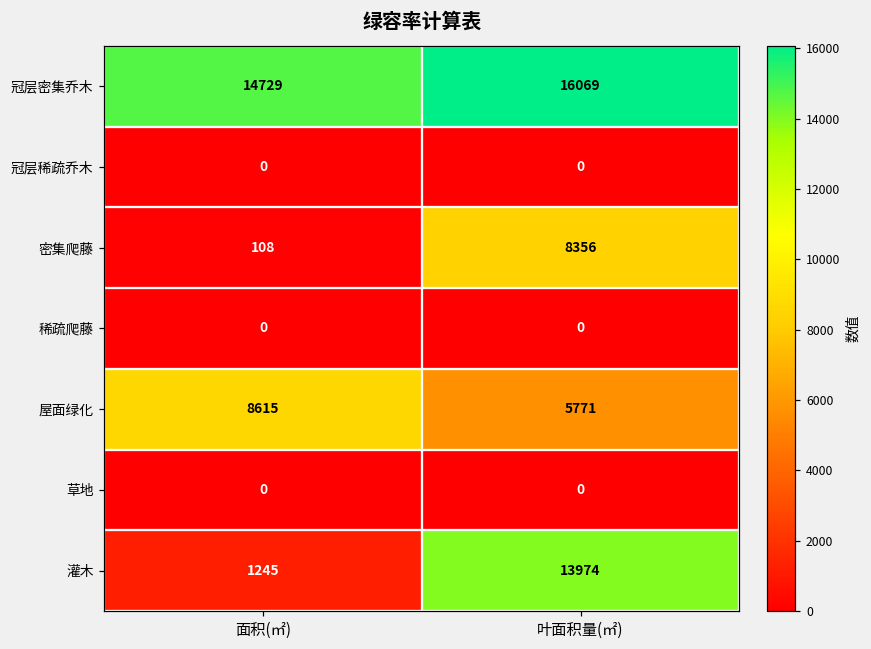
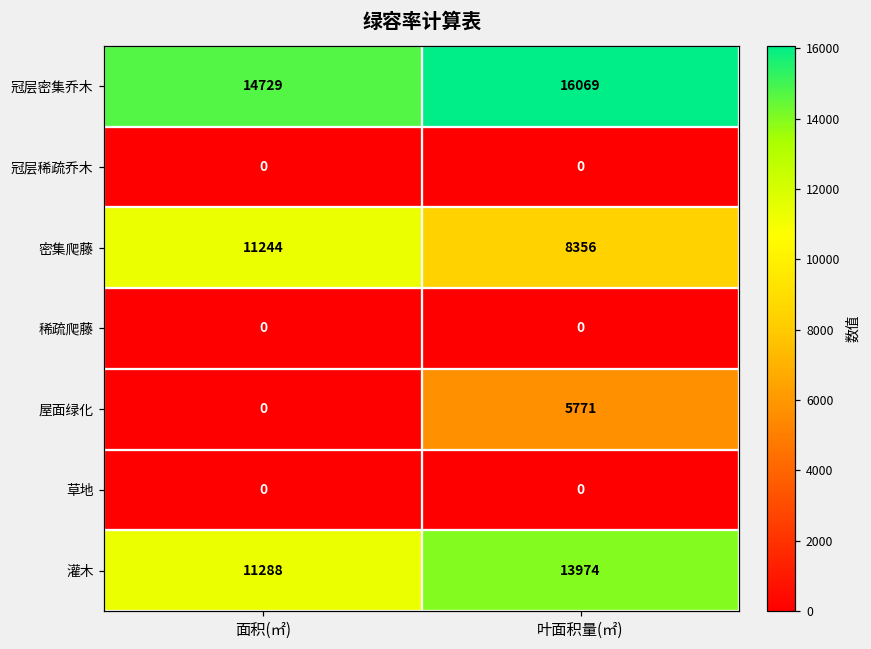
  {
    "冠层密集乔木": {
      "面积(㎡)": 14729,
      "叶面积量(㎡)": 16069
    },
    "冠层稀疏乔木": {
      "面积(㎡)": 0,
      "叶面积量(㎡)": 0
    },
    "密集爬藤": {
-     "面积(㎡)": 108,
+     "面积(㎡)": 11244,
      "叶面积量(㎡)": 8356
    },
    "稀疏爬藤": {
      "面积(㎡)": 0,
      "叶面积量(㎡)": 0
    },
    "屋面绿化": {
-     "面积(㎡)": 8615,
+     "面积(㎡)": 0,
      "叶面积量(㎡)": 5771
    },
    "草地": {
      "面积(㎡)": 0,
      "叶面积量(㎡)": 0
    },
    "灌木": {
-     "面积(㎡)": 1245,
+     "面积(㎡)": 11288,
      "叶面积量(㎡)": 13974
    }
  }
